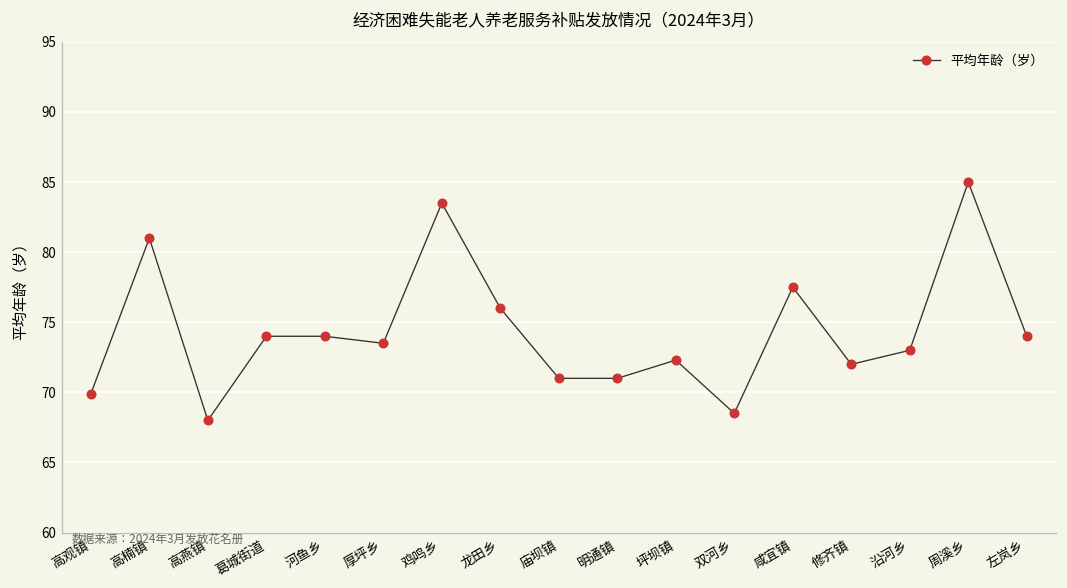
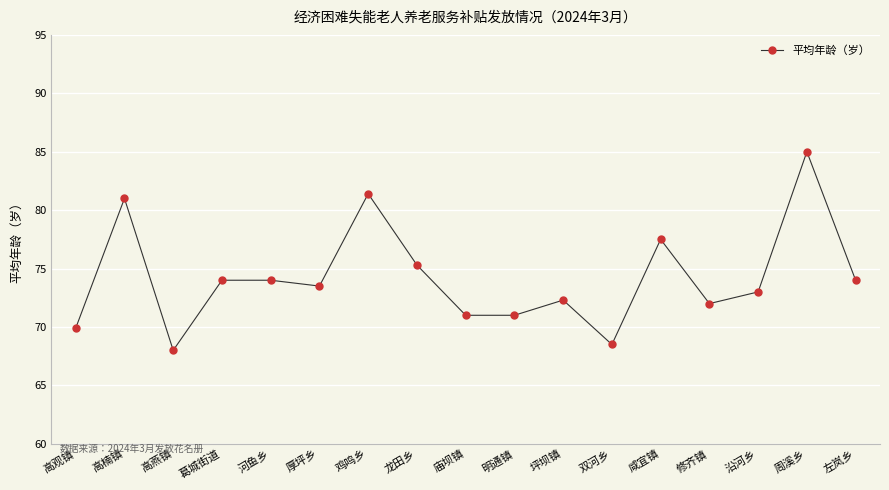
  {
    "高观镇": 69.9,
    "高楠镇": 81.0,
    "高燕镇": 68.0,
    "葛城街道": 74.0,
    "河鱼乡": 74.0,
    "厚坪乡": 73.5,
-   "鸡鸣乡": 83.5,
-   "龙田乡": 76.0,
+   "鸡鸣乡": 81.4,
+   "龙田乡": 75.3,
    "庙坝镇": 71.0,
    "明通镇": 71.0,
    "坪坝镇": 72.3,
    "双河乡": 68.5,
    "咸宜镇": 77.5,
    "修齐镇": 72.0,
    "沿河乡": 73.0,
    "周溪乡": 85.0,
    "左岚乡": 74.0
  }
